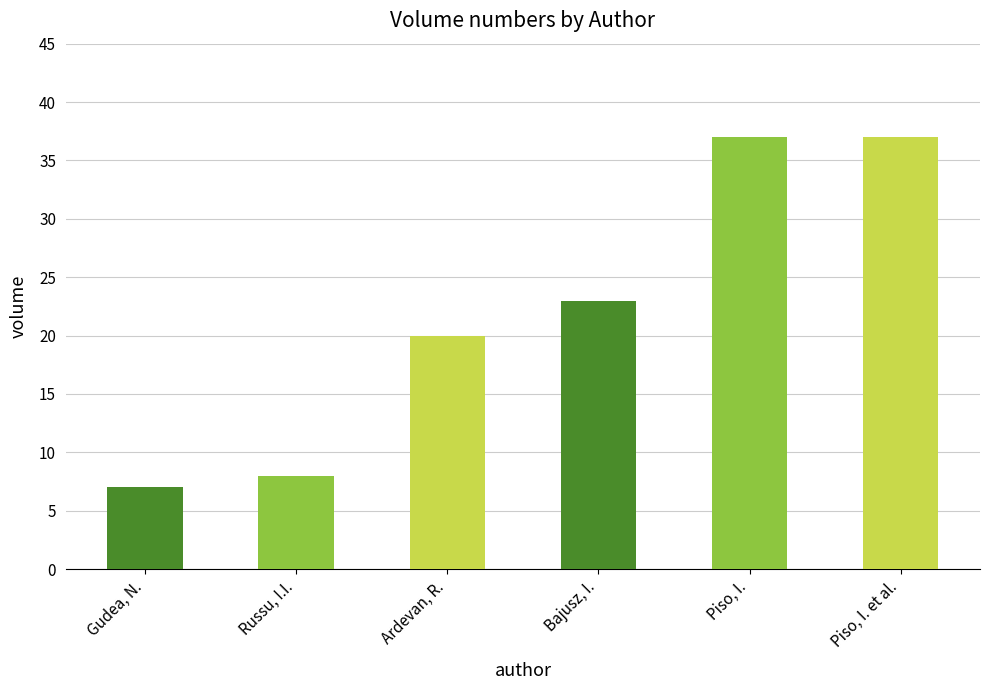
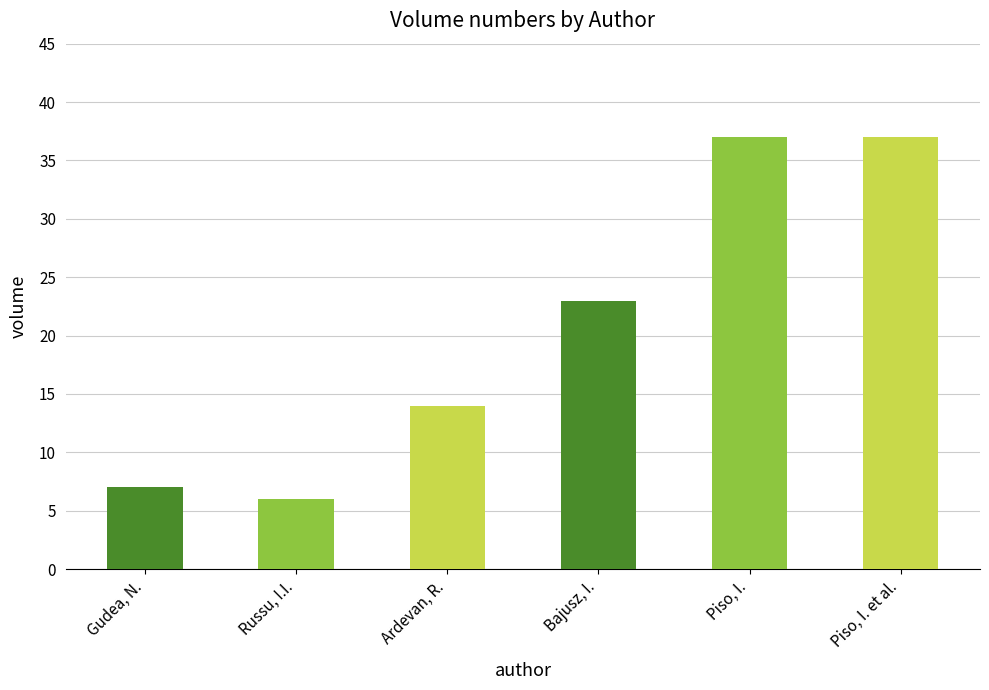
  {
    "Gudea, N.": 7,
-   "Russu, I.I.": 8,
-   "Ardevan, R.": 20,
+   "Russu, I.I.": 6,
+   "Ardevan, R.": 14,
    "Bajusz, I.": 23,
    "Piso, I.": 37,
    "Piso, I. et al.": 37
  }
